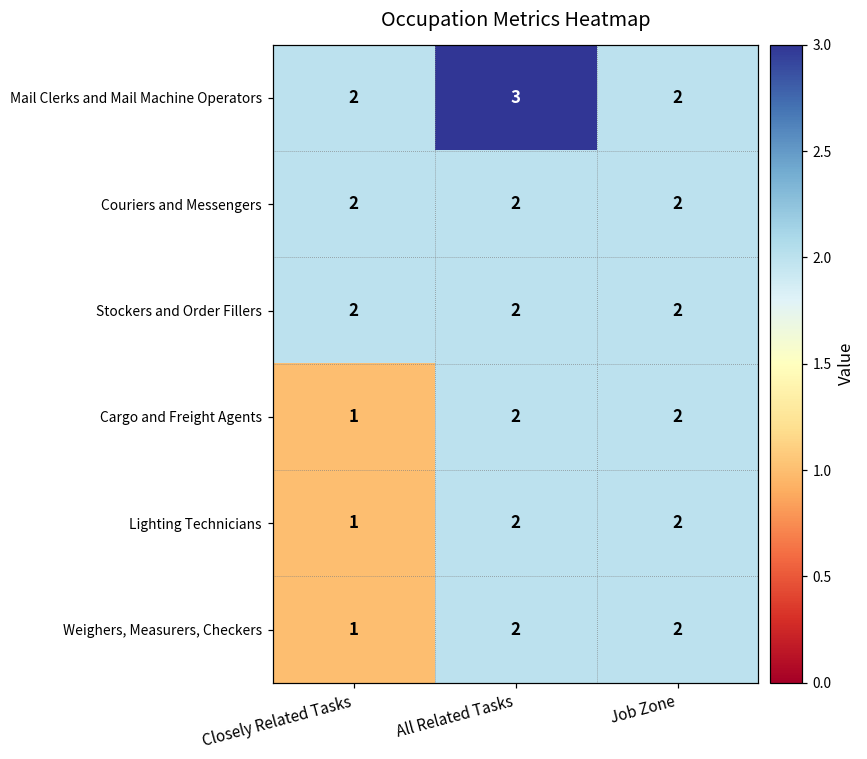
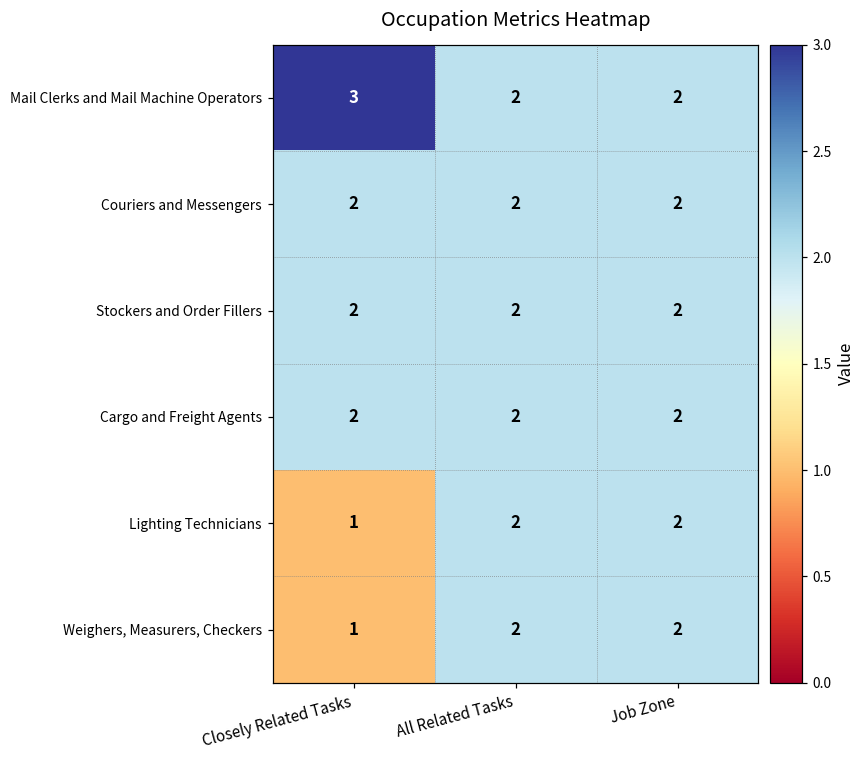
  {
    "Mail Clerks and Mail Machine Operators": {
-     "Closely Related Tasks": 2,
-     "All Related Tasks": 3,
+     "Closely Related Tasks": 3,
+     "All Related Tasks": 2,
      "Job Zone": 2
    },
    "Couriers and Messengers": {
      "Closely Related Tasks": 2,
      "All Related Tasks": 2,
      "Job Zone": 2
    },
    "Stockers and Order Fillers": {
      "Closely Related Tasks": 2,
      "All Related Tasks": 2,
      "Job Zone": 2
    },
    "Cargo and Freight Agents": {
-     "Closely Related Tasks": 1,
+     "Closely Related Tasks": 2,
      "All Related Tasks": 2,
      "Job Zone": 2
    },
    "Lighting Technicians": {
      "Closely Related Tasks": 1,
      "All Related Tasks": 2,
      "Job Zone": 2
    },
    "Weighers, Measurers, Checkers": {
      "Closely Related Tasks": 1,
      "All Related Tasks": 2,
      "Job Zone": 2
    }
  }
